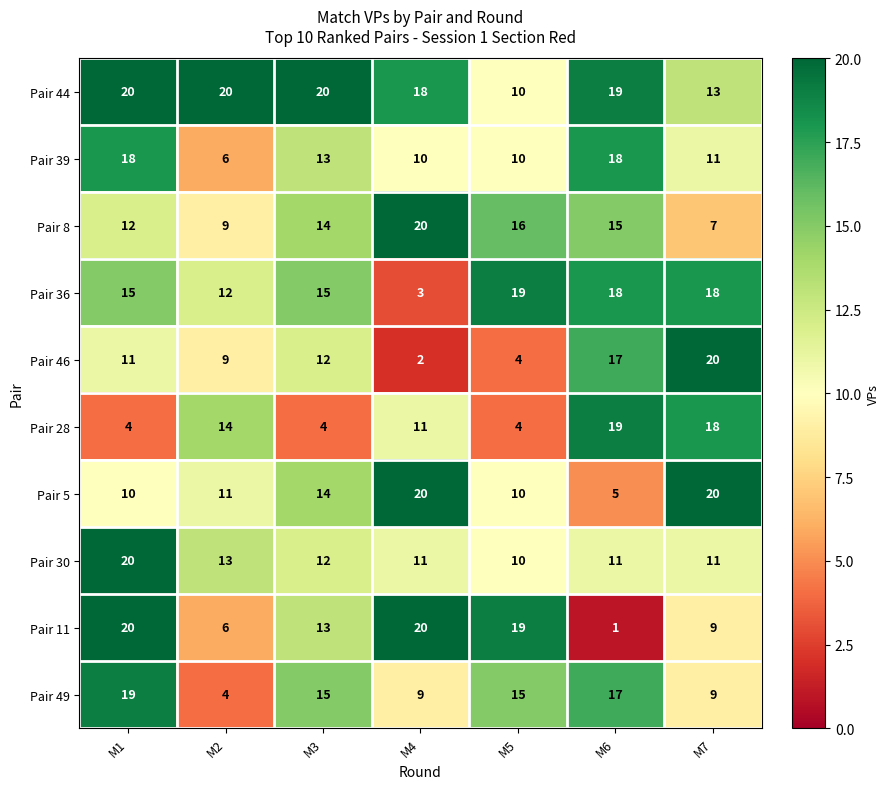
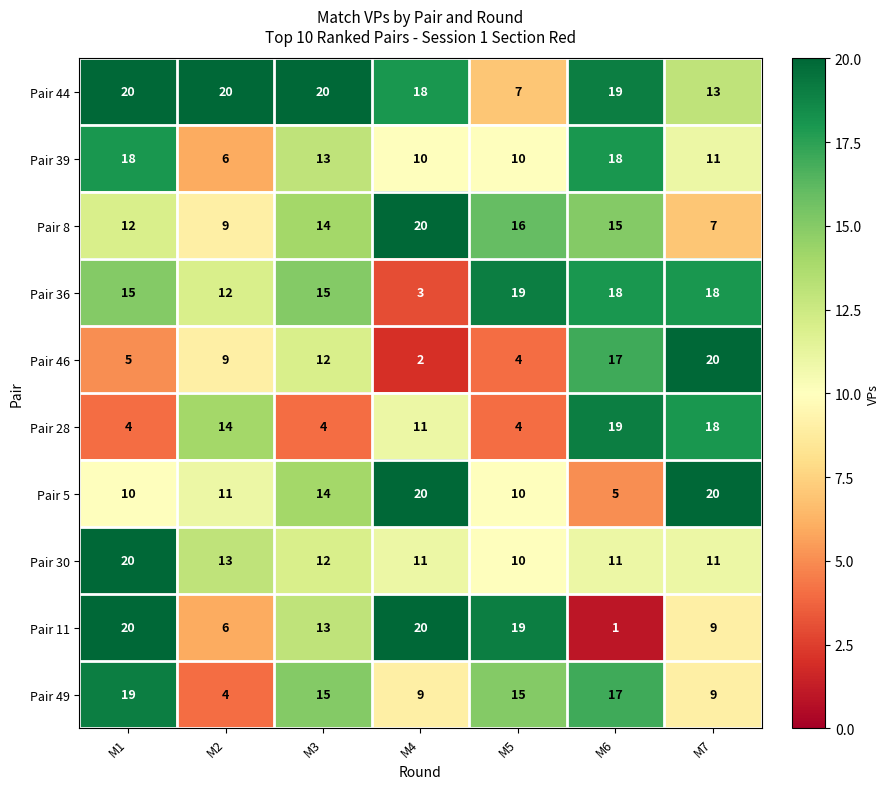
  {
    "Pair 44": {
      "M1": 20,
      "M2": 20,
      "M3": 20,
      "M4": 18,
-     "M5": 10,
+     "M5": 7,
      "M6": 19,
      "M7": 13
    },
    "Pair 39": {
      "M1": 18,
      "M2": 6,
      "M3": 13,
      "M4": 10,
      "M5": 10,
      "M6": 18,
      "M7": 11
    },
    "Pair 8": {
      "M1": 12,
      "M2": 9,
      "M3": 14,
      "M4": 20,
      "M5": 16,
      "M6": 15,
      "M7": 7
    },
    "Pair 36": {
      "M1": 15,
      "M2": 12,
      "M3": 15,
      "M4": 3,
      "M5": 19,
      "M6": 18,
      "M7": 18
    },
    "Pair 46": {
-     "M1": 11,
+     "M1": 5,
      "M2": 9,
      "M3": 12,
      "M4": 2,
      "M5": 4,
      "M6": 17,
      "M7": 20
    },
    "Pair 28": {
      "M1": 4,
      "M2": 14,
      "M3": 4,
      "M4": 11,
      "M5": 4,
      "M6": 19,
      "M7": 18
    },
    "Pair 5": {
      "M1": 10,
      "M2": 11,
      "M3": 14,
      "M4": 20,
      "M5": 10,
      "M6": 5,
      "M7": 20
    },
    "Pair 30": {
      "M1": 20,
      "M2": 13,
      "M3": 12,
      "M4": 11,
      "M5": 10,
      "M6": 11,
      "M7": 11
    },
    "Pair 11": {
      "M1": 20,
      "M2": 6,
      "M3": 13,
      "M4": 20,
      "M5": 19,
      "M6": 1,
      "M7": 9
    },
    "Pair 49": {
      "M1": 19,
      "M2": 4,
      "M3": 15,
      "M4": 9,
      "M5": 15,
      "M6": 17,
      "M7": 9
    }
  }
